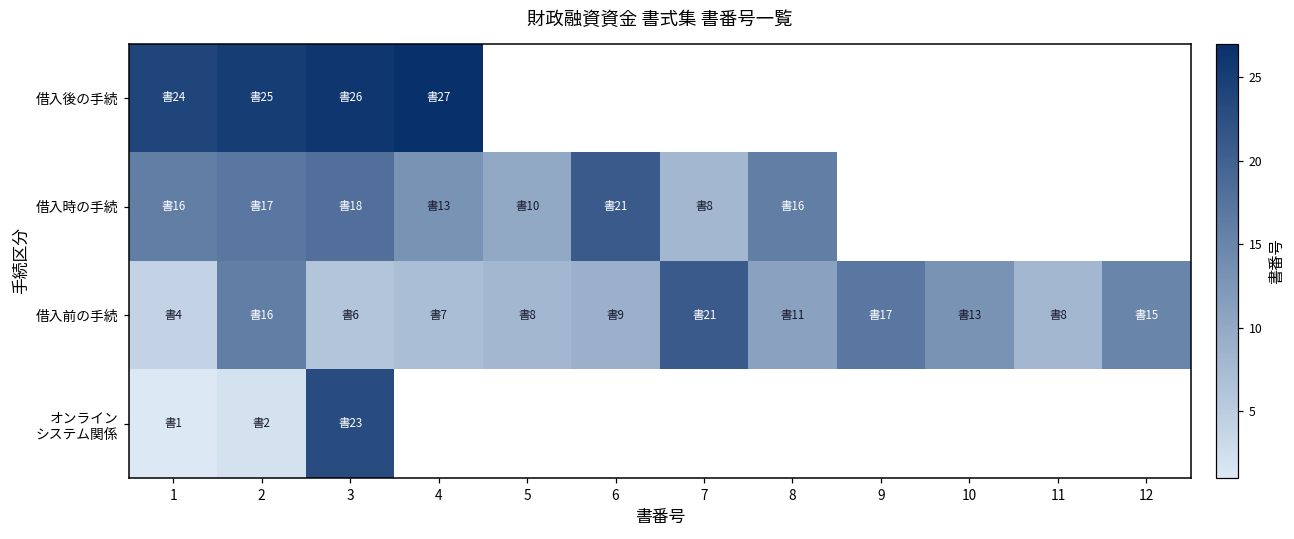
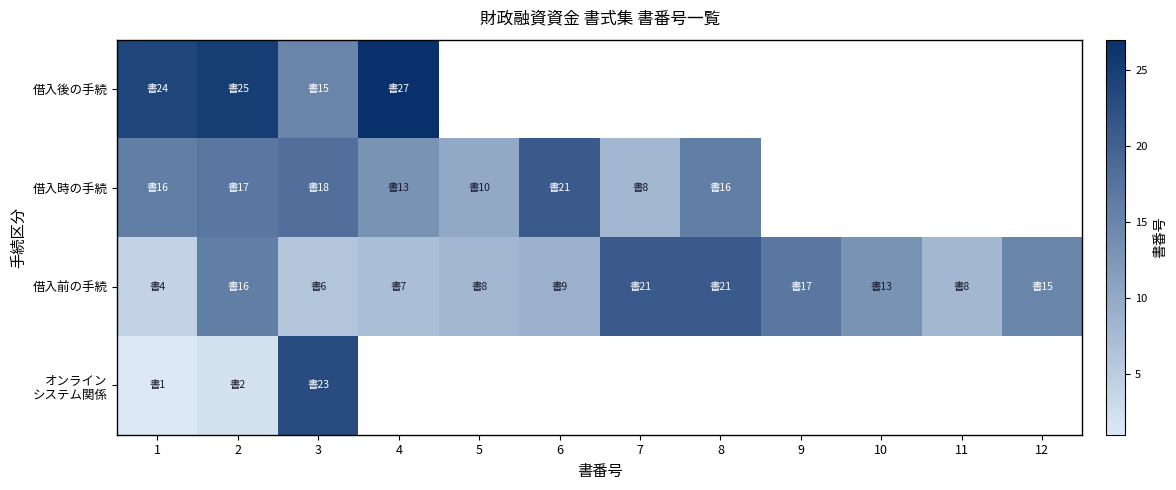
  {
    "借入後の手続": {
-     "3": 26
+     "3": 15
    },
    "借入前の手続": {
-     "8": 11
+     "8": 21
    }
  }
